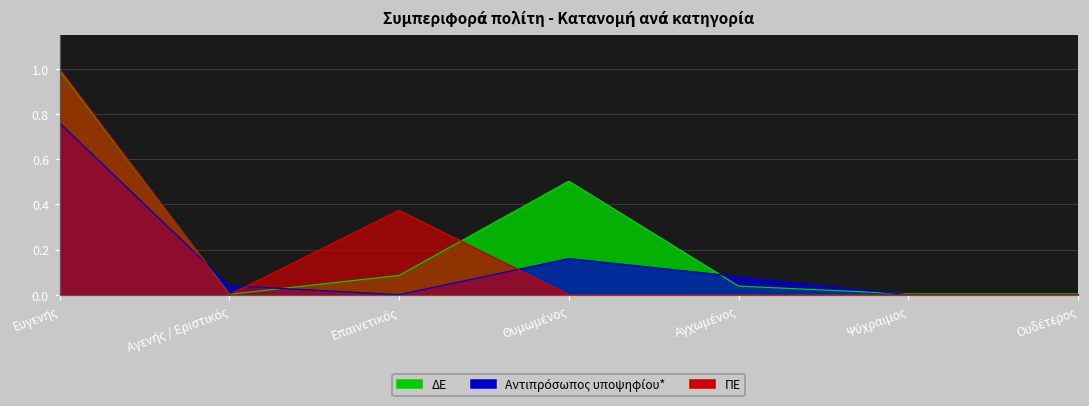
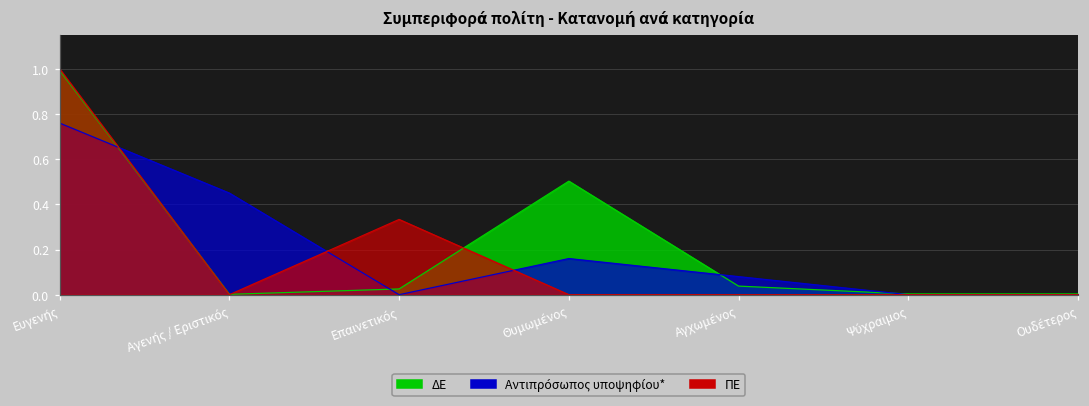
  {
    "ΔΕ": {
-     "Επαινετικός": 0.09,
+     "Επαινετικός": 0.03,
      "Θυμωμένος": 0.50,
      "Αγχωμένος": 0.04
    },
    "Αντιπρόσωπος υποψηφίου*": {
      "Ευγενής": 0.76,
-     "Αγενής / Εριστικός": 0.04,
+     "Αγενής / Εριστικός": 0.45,
      "Επαινετικός": 0.00,
      "Θυμωμένος": 0.16,
      "Αγχωμένος": 0.08
    },
    "ΠΕ": {
-     "Επαινετικός": 0.37,
+     "Επαινετικός": 0.33,
      "Θυμωμένος": 0.00,
      "Αγχωμένος": 0.00
    }
  }
